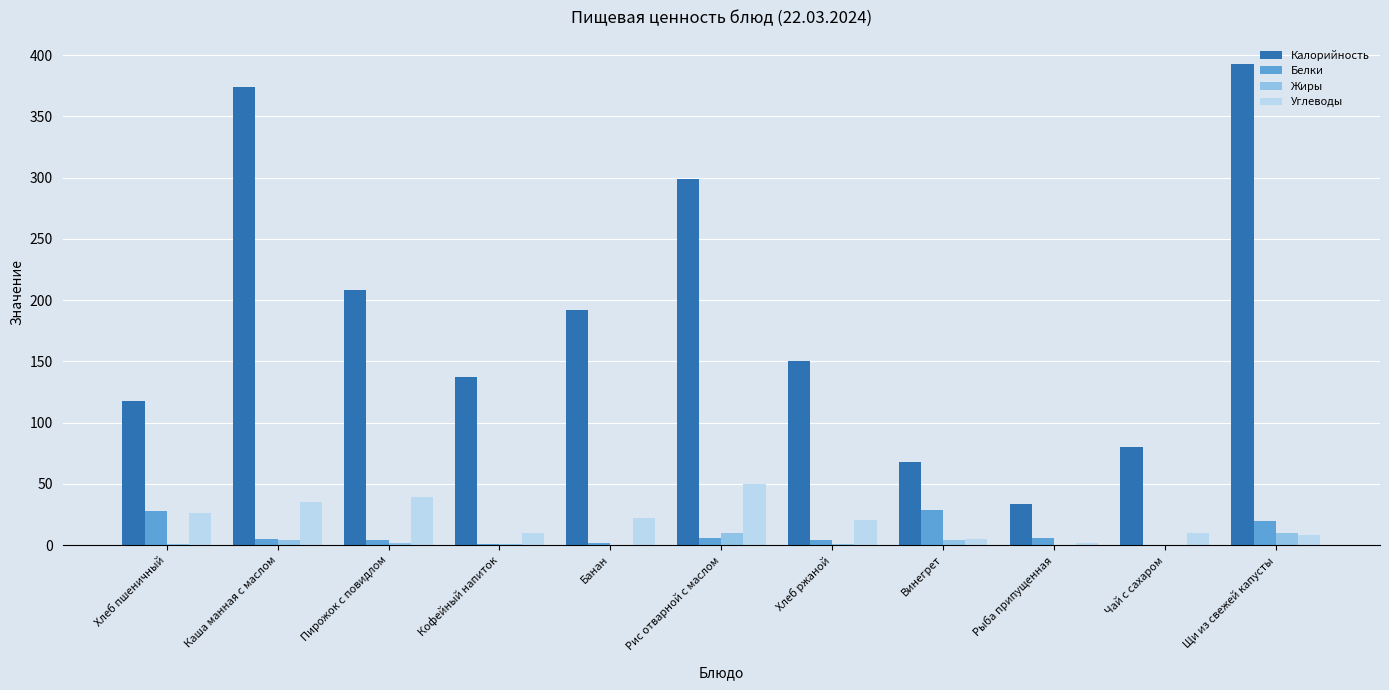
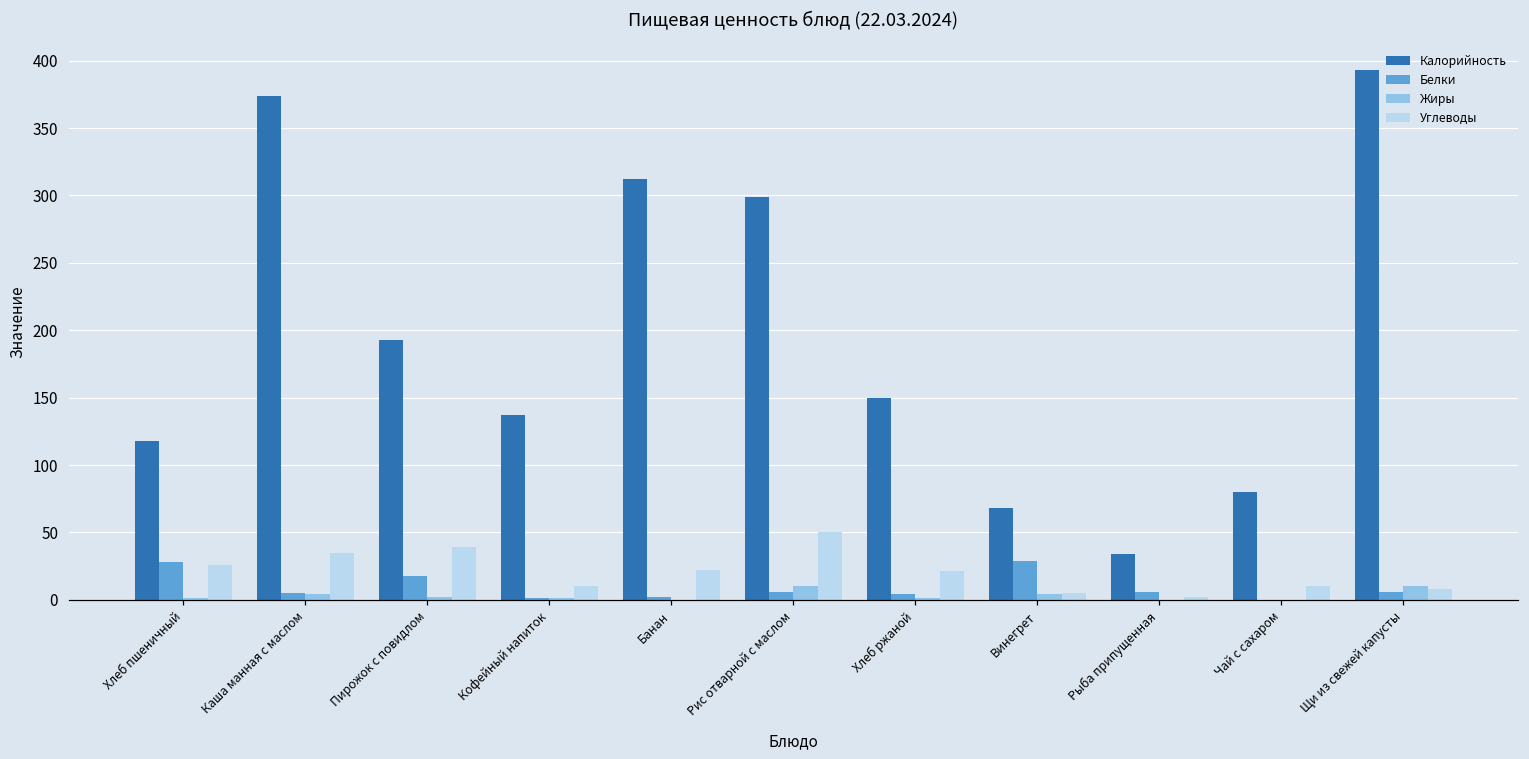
  {
    "Калорийность": {
      "Хлеб пшеничный": 118,
      "Каша манная с маслом": 374,
-     "Пирожок с повидлом": 208,
+     "Пирожок с повидлом": 193,
      "Кофейный напиток": 137,
-     "Банан": 192,
+     "Банан": 312,
      "Рис отварной с маслом": 299,
      "Хлеб ржаной": 150,
      "Винегрет": 68,
      "Рыба припущенная": 34,
      "Чай с сахаром": 80,
      "Щи из свежей капусты": 393
    },
    "Белки": {
      "Хлеб пшеничный": 28,
      "Каша манная с маслом": 5,
-     "Пирожок с повидлом": 4,
+     "Пирожок с повидлом": 18,
      "Рис отварной с маслом": 6,
      "Хлеб ржаной": 4,
      "Винегрет": 29,
      "Рыба припущенная": 6,
      "Чай с сахаром": 0,
-     "Щи из свежей капусты": 20
+     "Щи из свежей капусты": 6
    }
  }
